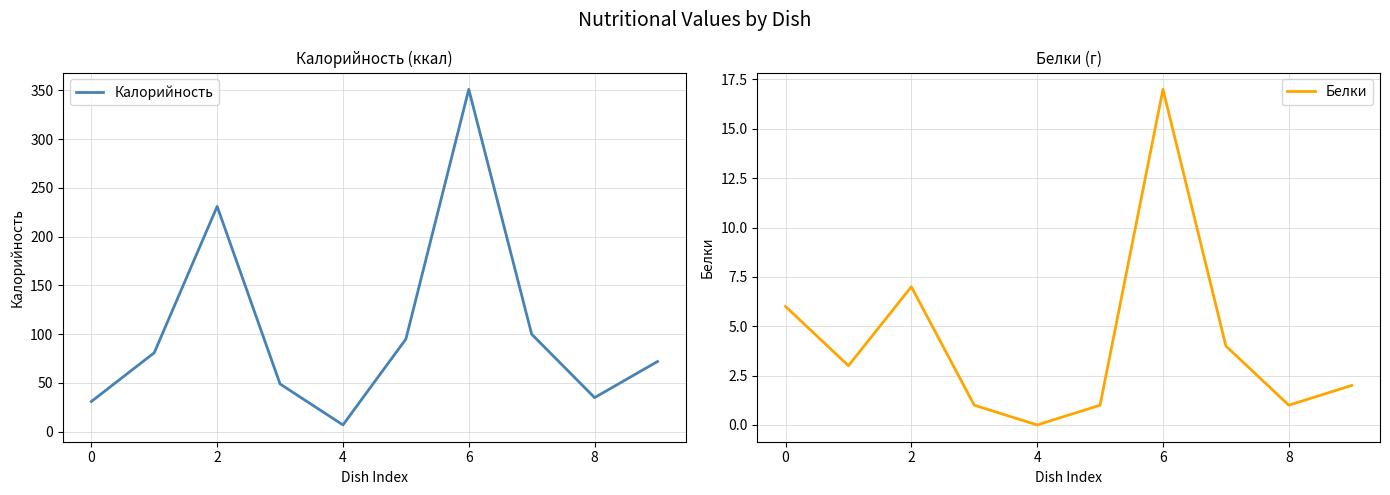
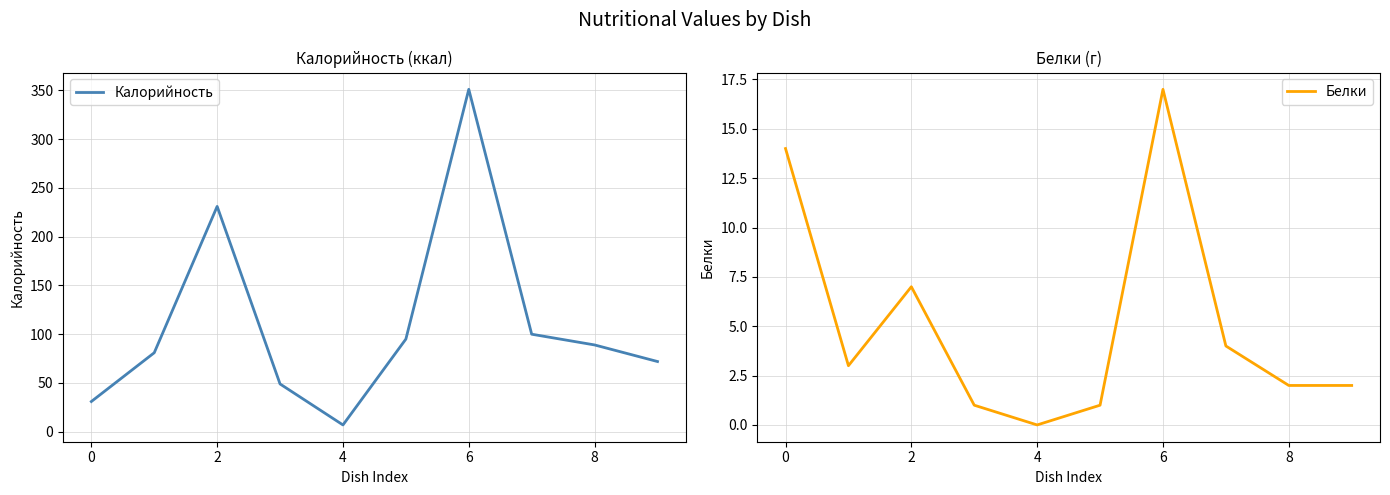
  {
    "Калорийность (ккал)": {
      "0": 30,
      "2": 230,
      "4": 10,
      "6": 350,
-     "8": 40
+     "8": 90
    },
    "Белки (г)": {
-     "0": 6,
+     "0": 14,
      "2": 7,
      "4": 0,
      "6": 17,
-     "8": 1
+     "8": 2
    }
  }
